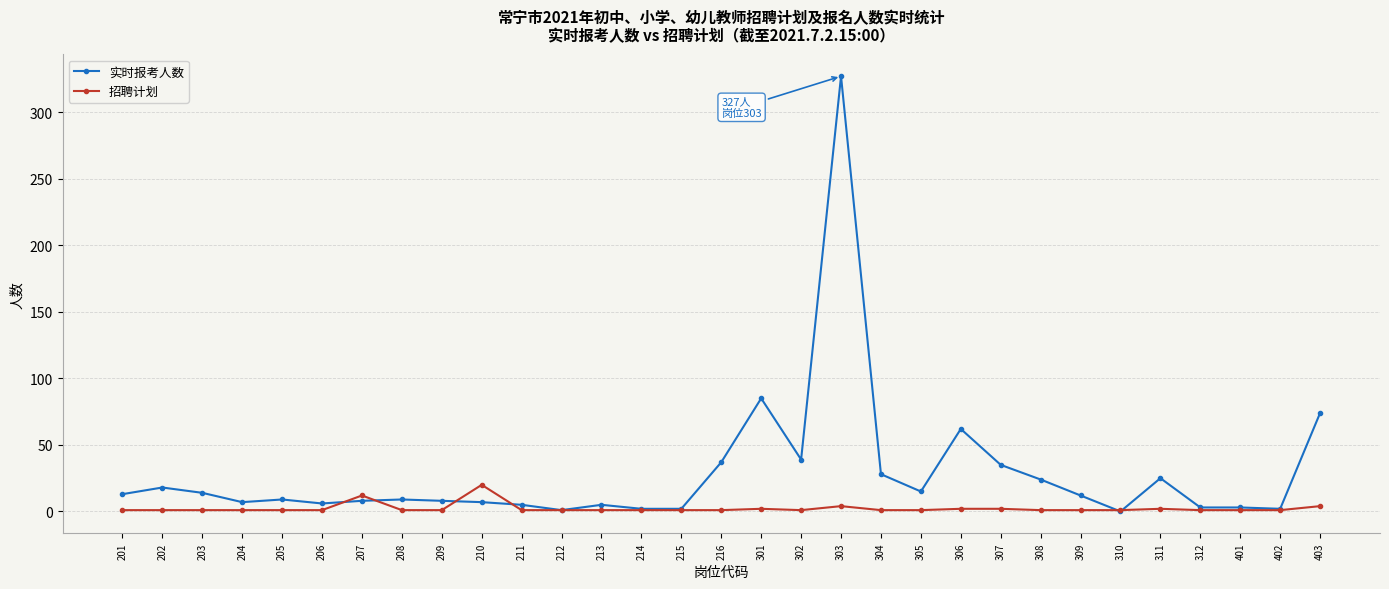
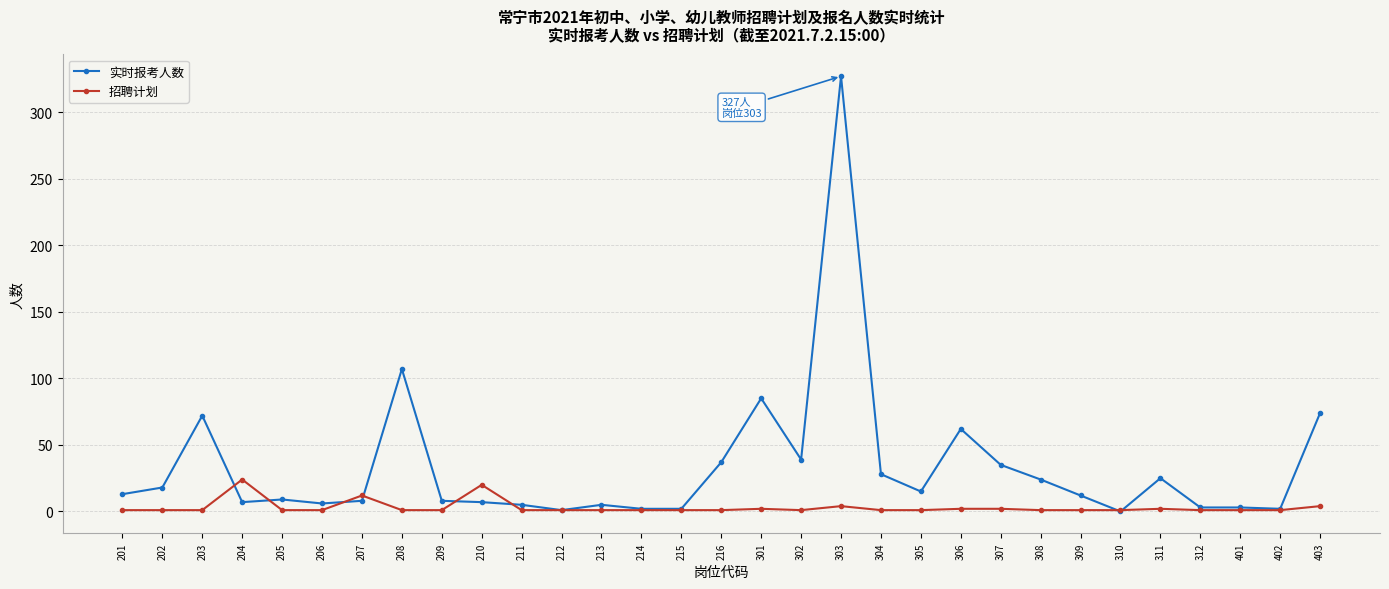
  {
    "实时报考人数": {
      "201": 13,
      "202": 18,
-     "203": 14,
+     "203": 72,
      "204": 7,
      "205": 9,
      "206": 6,
      "207": 8,
-     "208": 9,
+     "208": 107,
      "209": 8,
      "210": 7,
      "211": 5,
      "213": 5,
      "216": 37,
      "301": 85,
      "302": 39,
      "304": 28,
      "305": 15,
      "306": 62,
      "307": 35,
      "308": 24,
      "309": 12,
      "311": 25,
      "312": 3,
      "401": 3,
      "403": 74
    },
    "招聘计划": {
      "201": 1,
      "202": 1,
      "203": 1,
-     "204": 1,
+     "204": 24,
      "205": 1,
      "206": 1,
      "207": 12,
      "208": 1,
      "209": 1,
      "210": 20,
      "211": 1,
      "213": 1,
      "216": 1,
      "301": 2,
      "302": 1,
      "303": 4,
      "304": 1,
      "305": 1,
      "306": 2,
      "307": 2,
      "308": 1,
      "309": 1,
      "311": 2,
      "312": 1,
      "401": 1,
      "403": 4
    }
  }
